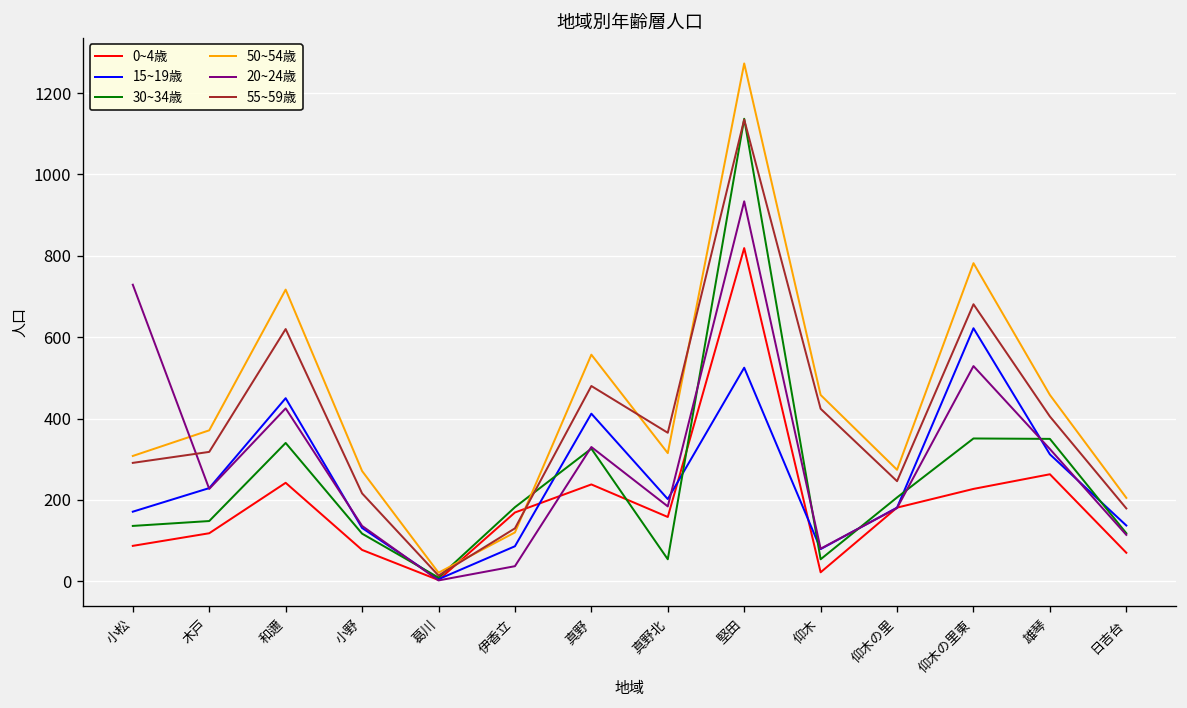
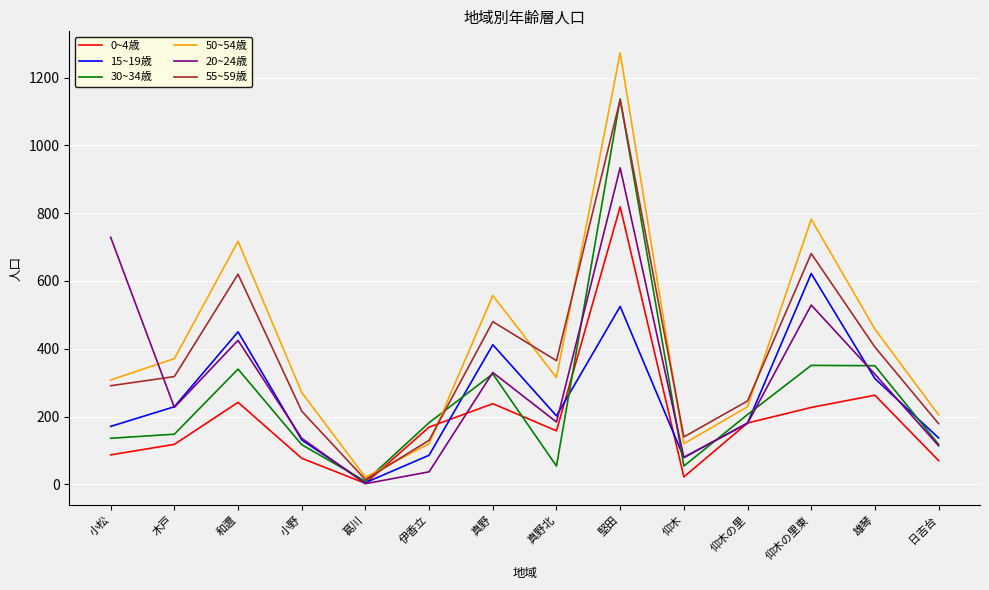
  {
    "0~4歳": {
      "小松": 90,
      "木戸": 120,
      "和邇": 240,
      "小野": 80,
      "伊香立": 170,
      "真野": 240,
      "真野北": 160,
      "堅田": 820,
      "仰木": 20,
      "仰木の里東": 230,
      "雄琴": 260,
      "日吉台": 70
    },
    "15~19歳": {
      "小松": 170,
      "和邇": 450,
      "伊香立": 90,
      "真野": 410,
      "真野北": 200,
      "堅田": 530,
      "仰木の里東": 620,
      "雄琴": 310,
      "日吉台": 140
    },
    "30~34歳": {
      "小松": 140,
      "木戸": 150,
      "和邇": 340,
      "小野": 120,
      "伊香立": 180,
      "真野北": 50,
      "仰木": 50,
      "仰木の里": 210,
      "仰木の里東": 350,
      "雄琴": 350
    },
    "50~54歳": {
      "小松": 310,
      "木戸": 370,
      "和邇": 720,
      "小野": 270,
      "伊香立": 120,
      "真野": 560,
      "真野北": 320,
      "堅田": 1270,
-     "仰木": 460,
-     "仰木の里": 270,
+     "仰木": 120,
+     "仰木の里": 230,
      "仰木の里東": 780,
      "雄琴": 460,
      "日吉台": 210
    },
    "20~24歳": {
      "小松": 730,
      "和邇": 430,
      "伊香立": 40,
      "真野北": 180,
      "堅田": 930,
      "仰木の里東": 530,
      "雄琴": 330
    },
    "55~59歳": {
      "小松": 290,
      "木戸": 320,
      "和邇": 620,
      "小野": 220,
      "伊香立": 130,
      "真野": 480,
      "真野北": 370,
-     "仰木": 420,
+     "仰木": 140,
      "仰木の里": 250,
      "仰木の里東": 680,
      "雄琴": 410,
      "日吉台": 180
    }
  }
